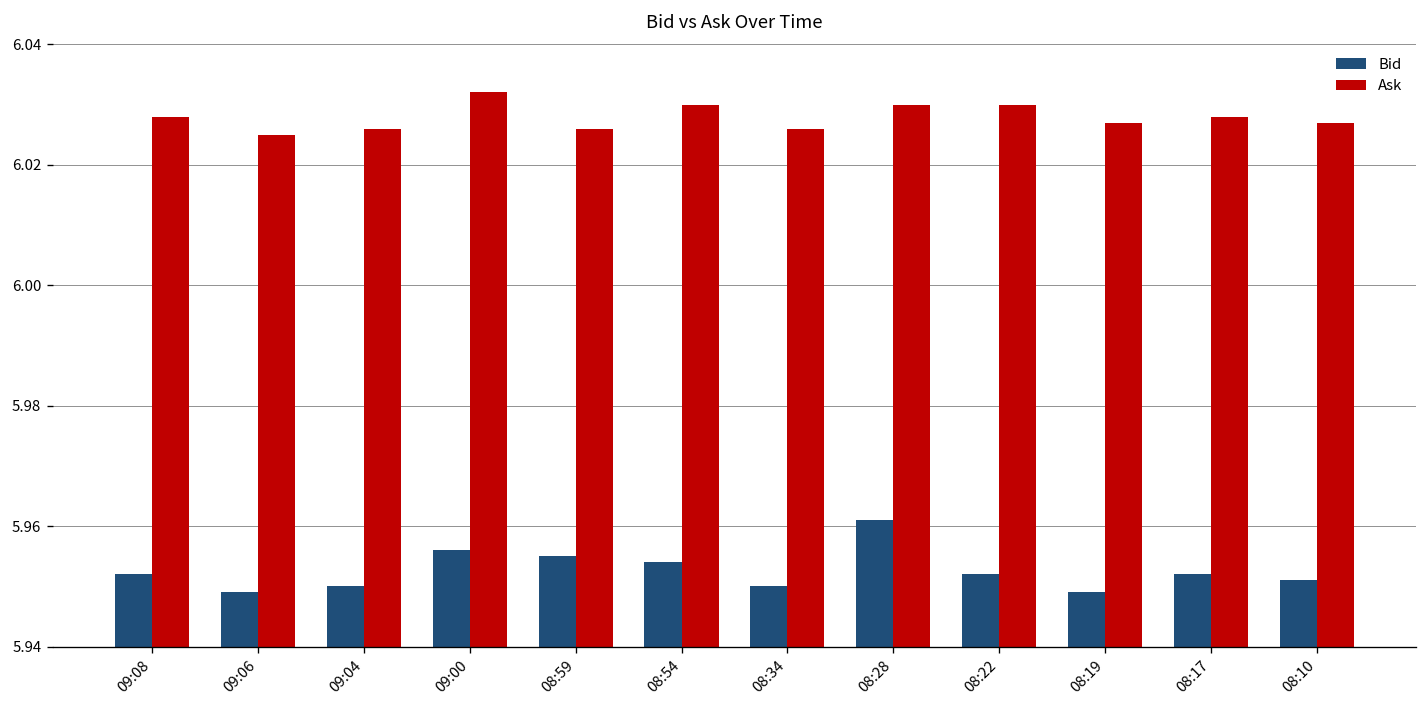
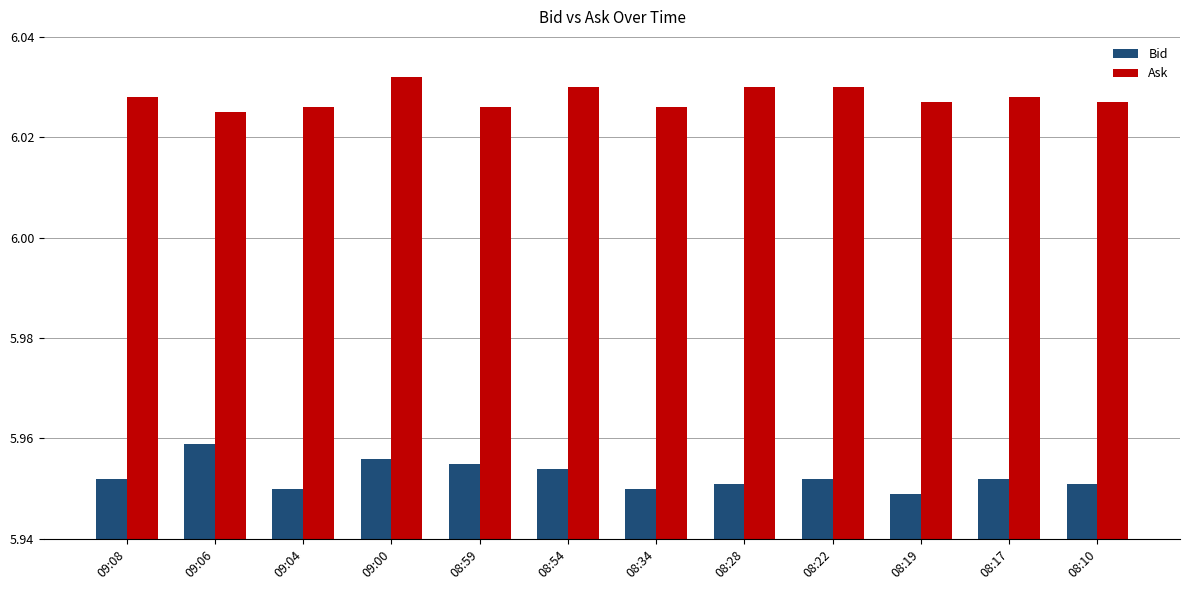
  {
    "Bid": {
      "09:08": 5.952,
-     "09:06": 5.949,
+     "09:06": 5.959,
      "09:04": 5.950,
      "09:00": 5.956,
      "08:59": 5.955,
      "08:54": 5.954,
      "08:34": 5.950,
-     "08:28": 5.961,
+     "08:28": 5.951,
      "08:22": 5.952,
      "08:19": 5.949,
      "08:17": 5.952,
      "08:10": 5.951
    },
    "Ask": {
      "09:08": 6.028,
      "09:06": 6.025,
      "09:04": 6.026,
      "09:00": 6.032,
      "08:59": 6.026,
      "08:54": 6.030,
      "08:34": 6.026,
      "08:28": 6.030,
      "08:22": 6.030,
      "08:19": 6.027,
      "08:17": 6.028,
      "08:10": 6.027
    }
  }
